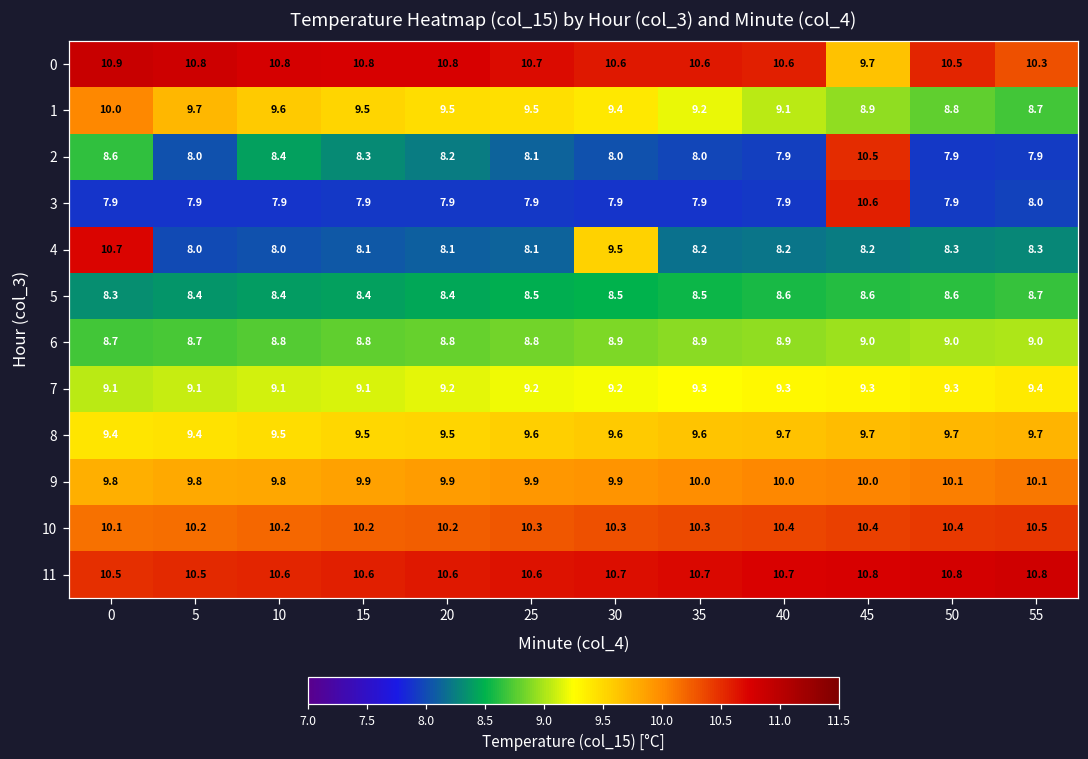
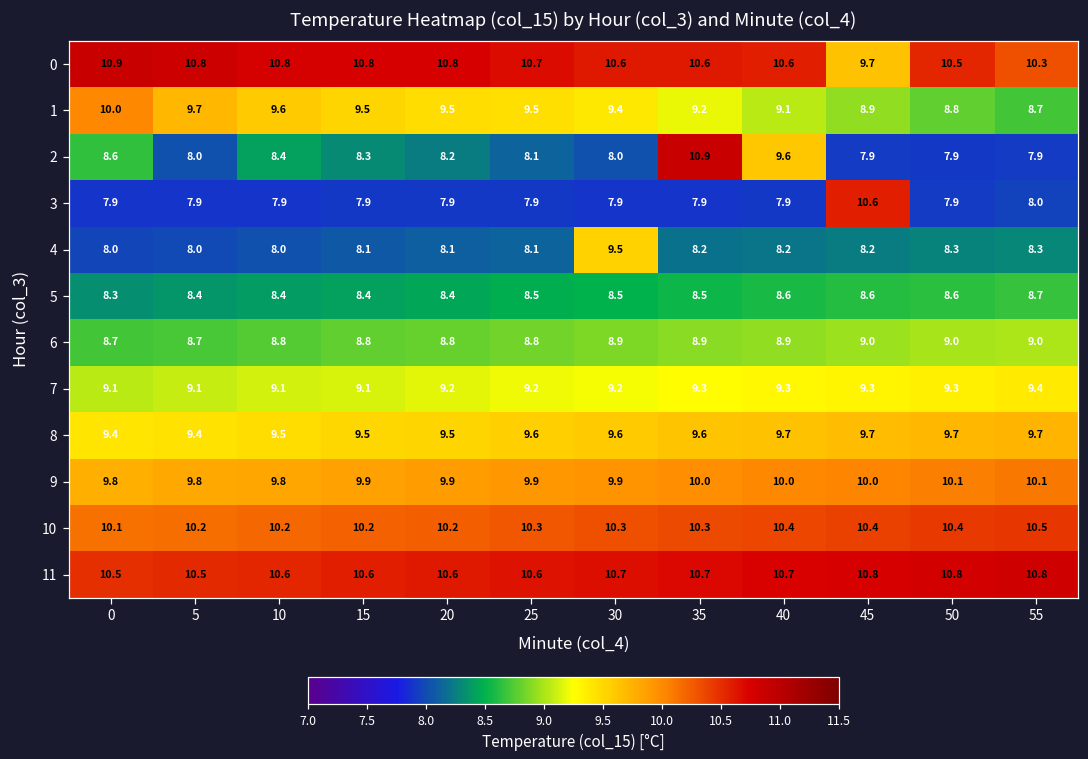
  {
    "0": {
      "0": 10.9,
      "5": 10.8,
      "10": 10.8,
      "15": 10.8,
      "20": 10.8,
      "25": 10.7,
      "30": 10.6,
      "35": 10.6,
      "40": 10.6,
      "45": 9.7,
      "50": 10.5,
      "55": 10.3
    },
    "1": {
      "0": 10.0,
      "5": 9.7,
      "10": 9.6,
      "15": 9.5,
      "20": 9.5,
      "25": 9.5,
      "30": 9.4,
      "35": 9.2,
      "40": 9.1,
      "45": 8.9,
      "50": 8.8,
      "55": 8.7
    },
    "2": {
      "0": 8.6,
      "5": 8.0,
      "10": 8.4,
      "15": 8.3,
      "20": 8.2,
      "25": 8.1,
      "30": 8.0,
-     "35": 8.0,
-     "40": 7.9,
-     "45": 10.5,
+     "35": 10.9,
+     "40": 9.6,
+     "45": 7.9,
      "50": 7.9,
      "55": 7.9
    },
    "3": {
      "0": 7.9,
      "5": 7.9,
      "10": 7.9,
      "15": 7.9,
      "20": 7.9,
      "25": 7.9,
      "30": 7.9,
      "35": 7.9,
      "40": 7.9,
      "45": 10.6,
      "50": 7.9,
      "55": 8.0
    },
    "4": {
-     "0": 10.7,
+     "0": 8.0,
      "5": 8.0,
      "10": 8.0,
      "15": 8.1,
      "20": 8.1,
      "25": 8.1,
      "30": 9.5,
      "35": 8.2,
      "40": 8.2,
      "45": 8.2,
      "50": 8.3,
      "55": 8.3
    },
    "5": {
      "0": 8.3,
      "5": 8.4,
      "10": 8.4,
      "15": 8.4,
      "20": 8.4,
      "25": 8.5,
      "30": 8.5,
      "35": 8.5,
      "40": 8.6,
      "45": 8.6,
      "50": 8.6,
      "55": 8.7
    },
    "6": {
      "0": 8.7,
      "5": 8.7,
      "10": 8.8,
      "15": 8.8,
      "20": 8.8,
      "25": 8.8,
      "30": 8.9,
      "35": 8.9,
      "40": 8.9,
      "45": 9.0,
      "50": 9.0,
      "55": 9.0
    },
    "7": {
      "0": 9.1,
      "5": 9.1,
      "10": 9.1,
      "15": 9.1,
      "20": 9.2,
      "25": 9.2,
      "30": 9.2,
      "35": 9.3,
      "40": 9.3,
      "45": 9.3,
      "50": 9.3,
      "55": 9.4
    },
    "8": {
      "0": 9.4,
      "5": 9.4,
      "10": 9.5,
      "15": 9.5,
      "20": 9.5,
      "25": 9.6,
      "30": 9.6,
      "35": 9.6,
      "40": 9.7,
      "45": 9.7,
      "50": 9.7,
      "55": 9.7
    },
    "9": {
      "0": 9.8,
      "5": 9.8,
      "10": 9.8,
      "15": 9.9,
      "20": 9.9,
      "25": 9.9,
      "30": 9.9,
      "35": 10.0,
      "40": 10.0,
      "45": 10.0,
      "50": 10.1,
      "55": 10.1
    },
    "10": {
      "0": 10.1,
      "5": 10.2,
      "10": 10.2,
      "15": 10.2,
      "20": 10.2,
      "25": 10.3,
      "30": 10.3,
      "35": 10.3,
      "40": 10.4,
      "45": 10.4,
      "50": 10.4,
      "55": 10.5
    },
    "11": {
      "0": 10.5,
      "5": 10.5,
      "10": 10.6,
      "15": 10.6,
      "20": 10.6,
      "25": 10.6,
      "30": 10.7,
      "35": 10.7,
      "40": 10.7,
      "45": 10.8,
      "50": 10.8,
      "55": 10.8
    }
  }
